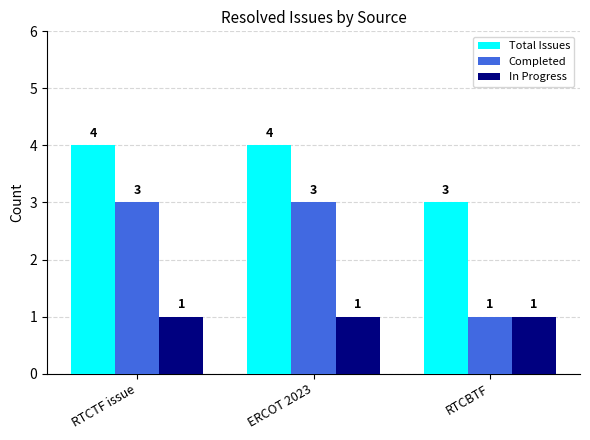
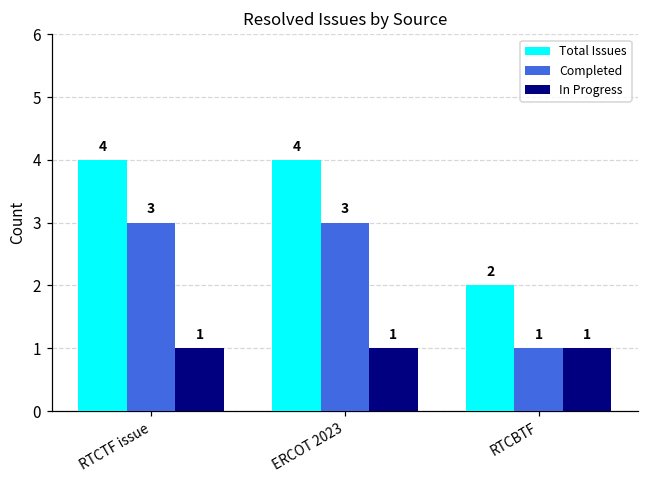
  {
    "Total Issues": {
      "RTCTF issue": 4,
      "ERCOT 2023": 4,
-     "RTCBTF": 3
+     "RTCBTF": 2
    },
    "Completed": {
      "RTCTF issue": 3,
      "ERCOT 2023": 3,
      "RTCBTF": 1
    },
    "In Progress": {
      "RTCTF issue": 1,
      "ERCOT 2023": 1,
      "RTCBTF": 1
    }
  }
